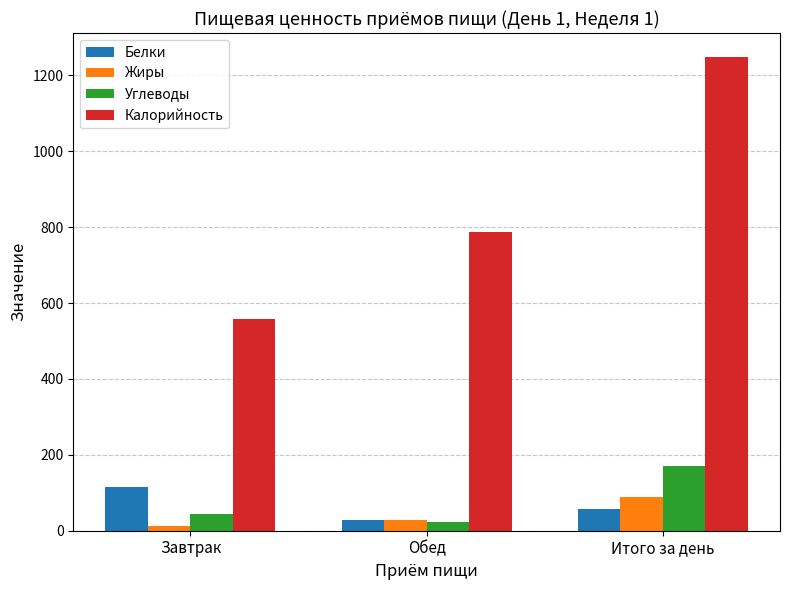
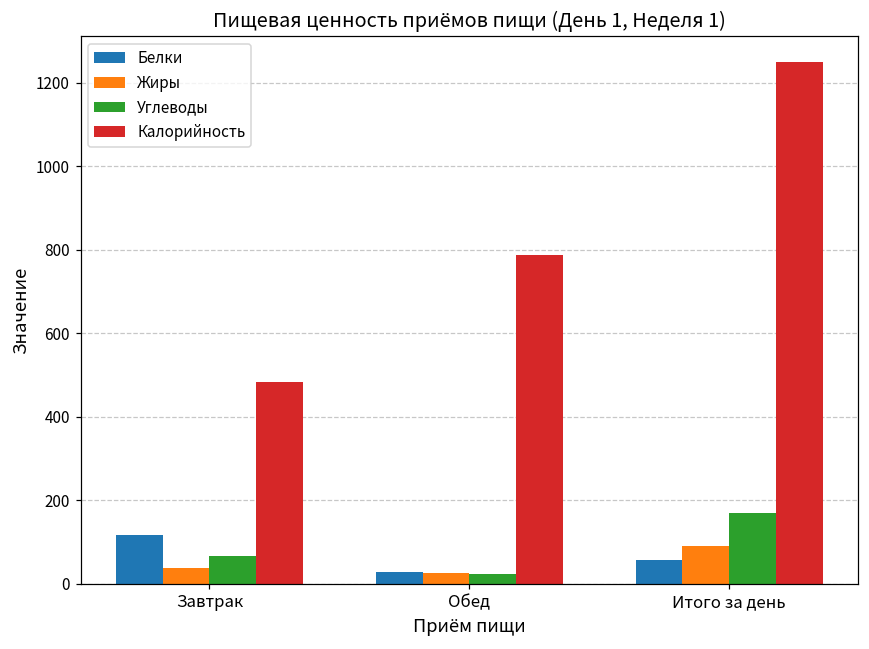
  {
    "Белки": {
      "Завтрак": 120,
      "Обед": 30,
      "Итого за день": 60
    },
    "Жиры": {
-     "Завтрак": 10,
+     "Завтрак": 40,
      "Обед": 30,
      "Итого за день": 90
    },
    "Углеводы": {
-     "Завтрак": 40,
+     "Завтрак": 70,
      "Обед": 20,
      "Итого за день": 170
    },
    "Калорийность": {
-     "Завтрак": 560,
+     "Завтрак": 480,
      "Обед": 790,
      "Итого за день": 1250
    }
  }
